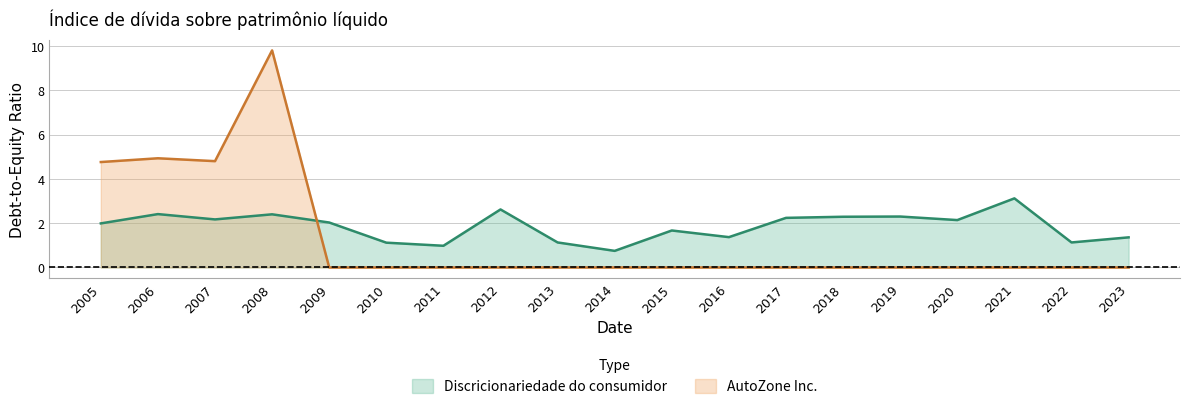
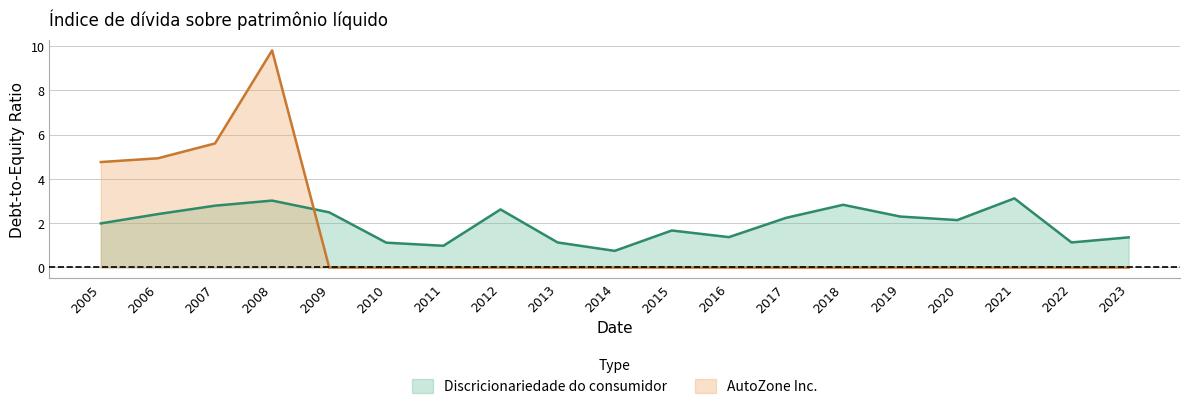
  {
    "Discricionariedade do consumidor": {
      "2005": 2.0,
      "2006": 2.4,
-     "2007": 2.2,
-     "2008": 2.4,
-     "2009": 2.0,
+     "2007": 2.8,
+     "2008": 3.0,
+     "2009": 2.5,
      "2010": 1.1,
      "2011": 1.0,
      "2012": 2.6,
      "2013": 1.1,
      "2014": 0.8,
      "2015": 1.7,
      "2016": 1.4,
      "2017": 2.2,
-     "2018": 2.3,
+     "2018": 2.8,
      "2019": 2.3,
      "2020": 2.1,
      "2021": 3.1,
      "2022": 1.1,
      "2023": 1.4
    },
    "AutoZone Inc.": {
      "2005": 4.8,
      "2006": 4.9,
-     "2007": 4.8,
+     "2007": 5.6,
      "2008": 9.8,
      "2009": 0.0,
      "2010": 0.0,
      "2011": 0.0,
      "2012": 0.0,
      "2013": 0.0,
      "2014": 0.0,
      "2015": 0.0,
      "2016": 0.0,
      "2017": 0.0,
      "2018": 0.0,
      "2019": 0.0,
      "2020": 0.0,
      "2021": 0.0,
      "2022": 0.0,
      "2023": 0.0
    }
  }
